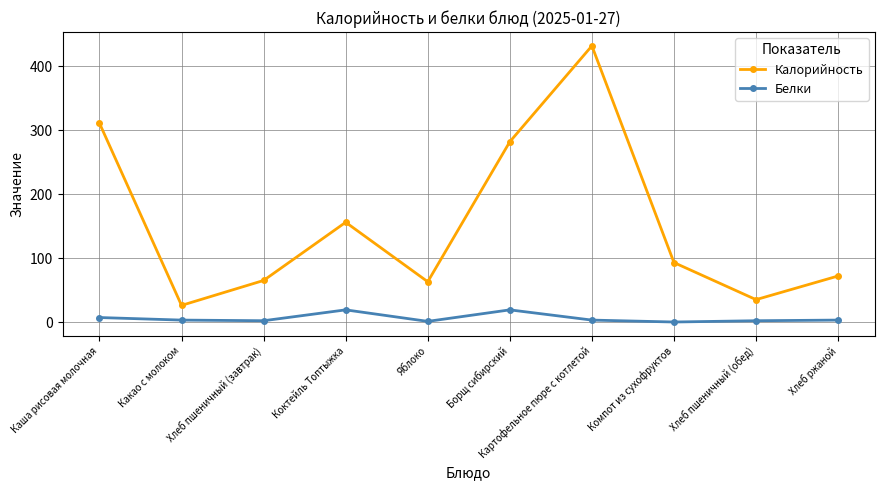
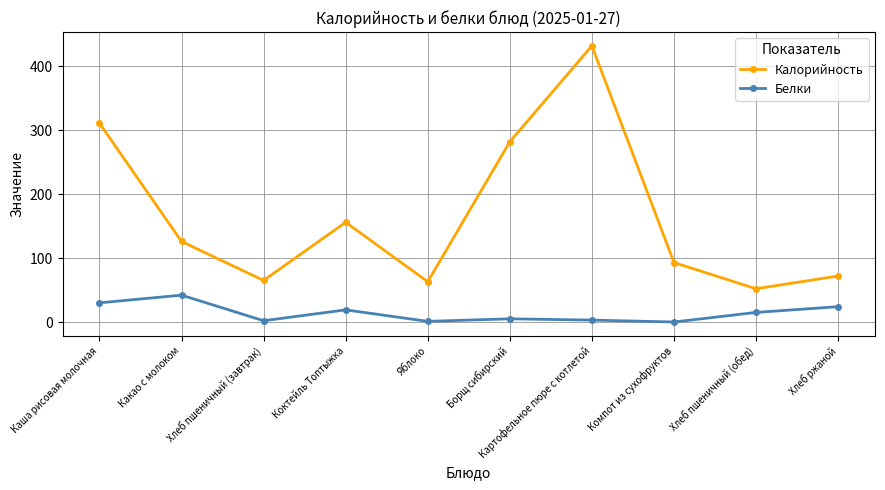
  {
    "Калорийность": {
      "Каша рисовая молочная": 310,
-     "Какао с молоком": 30,
+     "Какао с молоком": 130,
      "Хлеб пшеничный (завтрак)": 70,
      "Коктейль Топтыжка": 160,
      "Яблоко": 60,
      "Борщ сибирский": 280,
      "Картофельное пюре с котлетой": 430,
      "Компот из сухофруктов": 90,
-     "Хлеб пшеничный (обед)": 40,
+     "Хлеб пшеничный (обед)": 50,
      "Хлеб ржаной": 70
    },
    "Белки": {
-     "Каша рисовая молочная": 10,
-     "Какао с молоком": 0,
+     "Каша рисовая молочная": 30,
+     "Какао с молоком": 40,
      "Хлеб пшеничный (завтрак)": 0,
      "Коктейль Топтыжка": 20,
      "Яблоко": 0,
-     "Борщ сибирский": 20,
+     "Борщ сибирский": 10,
      "Картофельное пюре с котлетой": 0,
      "Компот из сухофруктов": 0,
-     "Хлеб пшеничный (обед)": 0,
-     "Хлеб ржаной": 0
+     "Хлеб пшеничный (обед)": 20,
+     "Хлеб ржаной": 20
    }
  }
